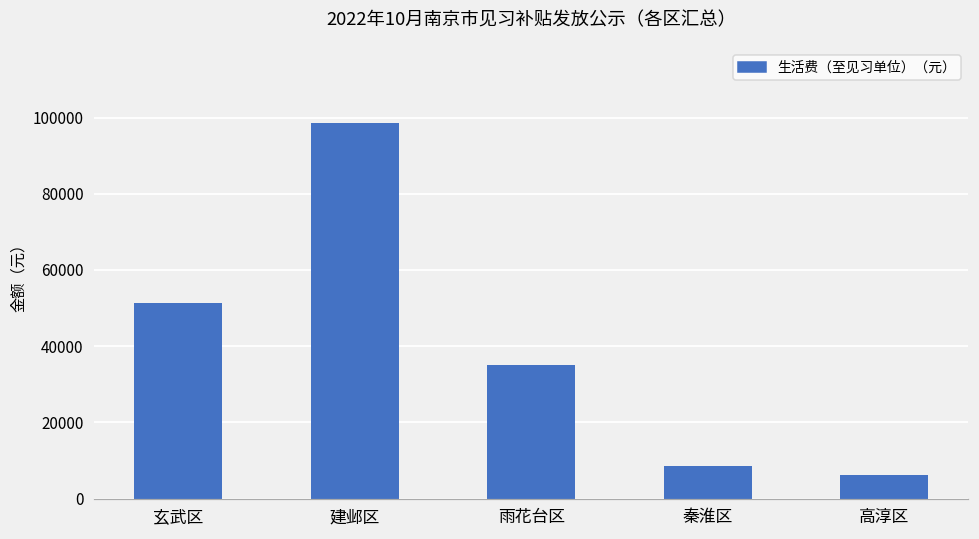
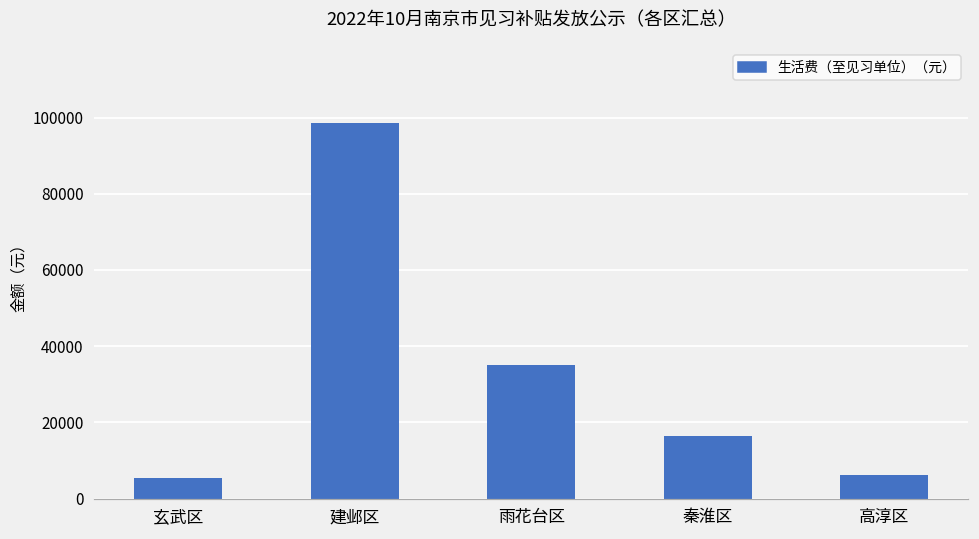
  {
-   "玄武区": 51000,
+   "玄武区": 5000,
    "建邺区": 98000,
    "雨花台区": 35000,
-   "秦淮区": 8000,
+   "秦淮区": 16000,
    "高淳区": 6000
  }
